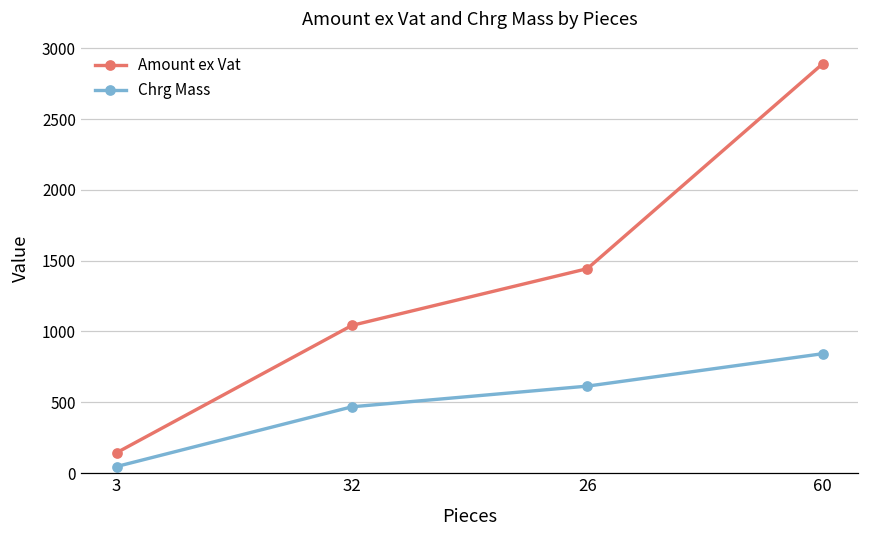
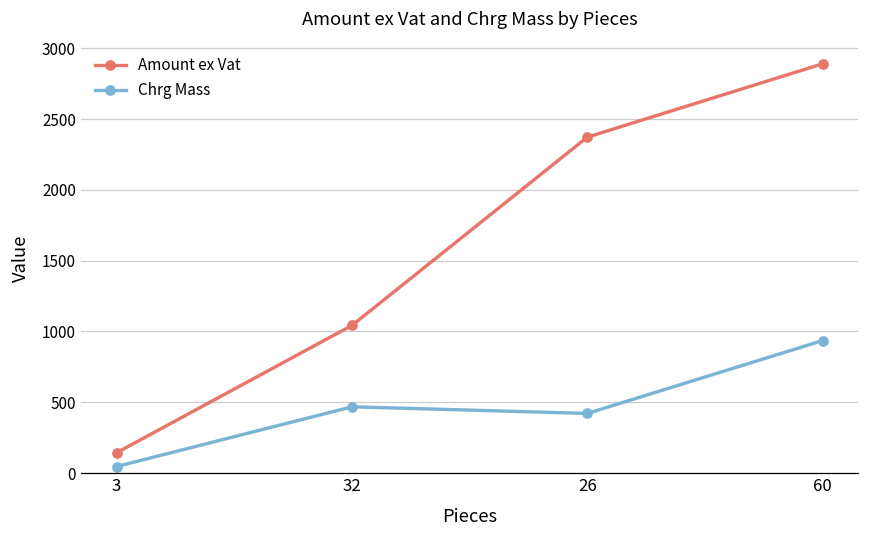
  {
    "Amount ex Vat": {
      "3": 140,
      "32": 1040,
-     "26": 1440,
+     "26": 2370,
      "60": 2890
    },
    "Chrg Mass": {
      "3": 50,
      "32": 470,
-     "26": 610,
-     "60": 840
+     "26": 420,
+     "60": 940
    }
  }
